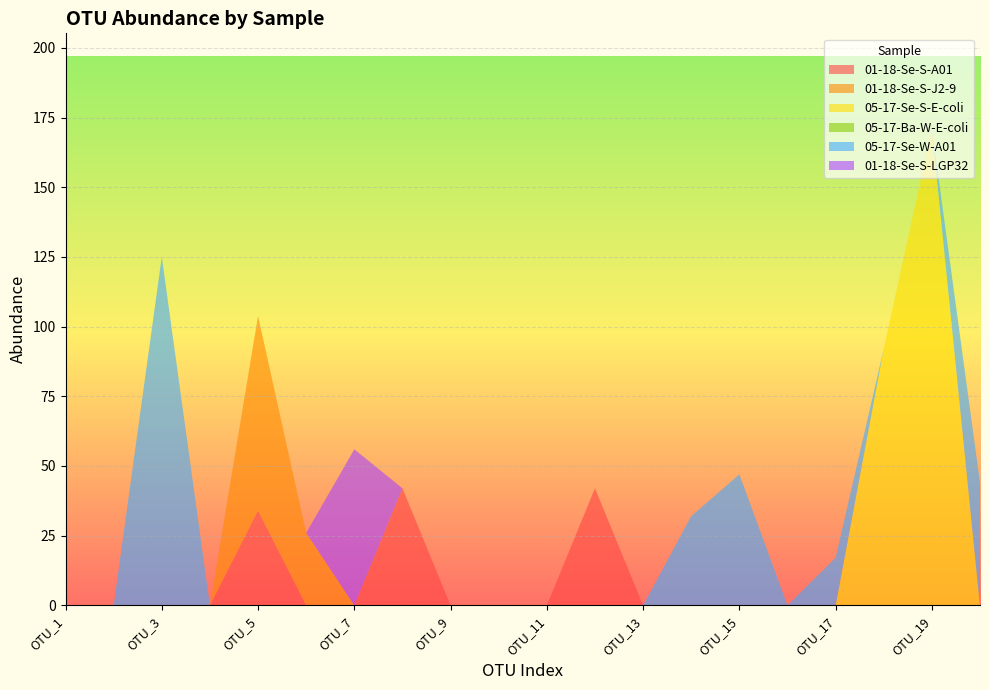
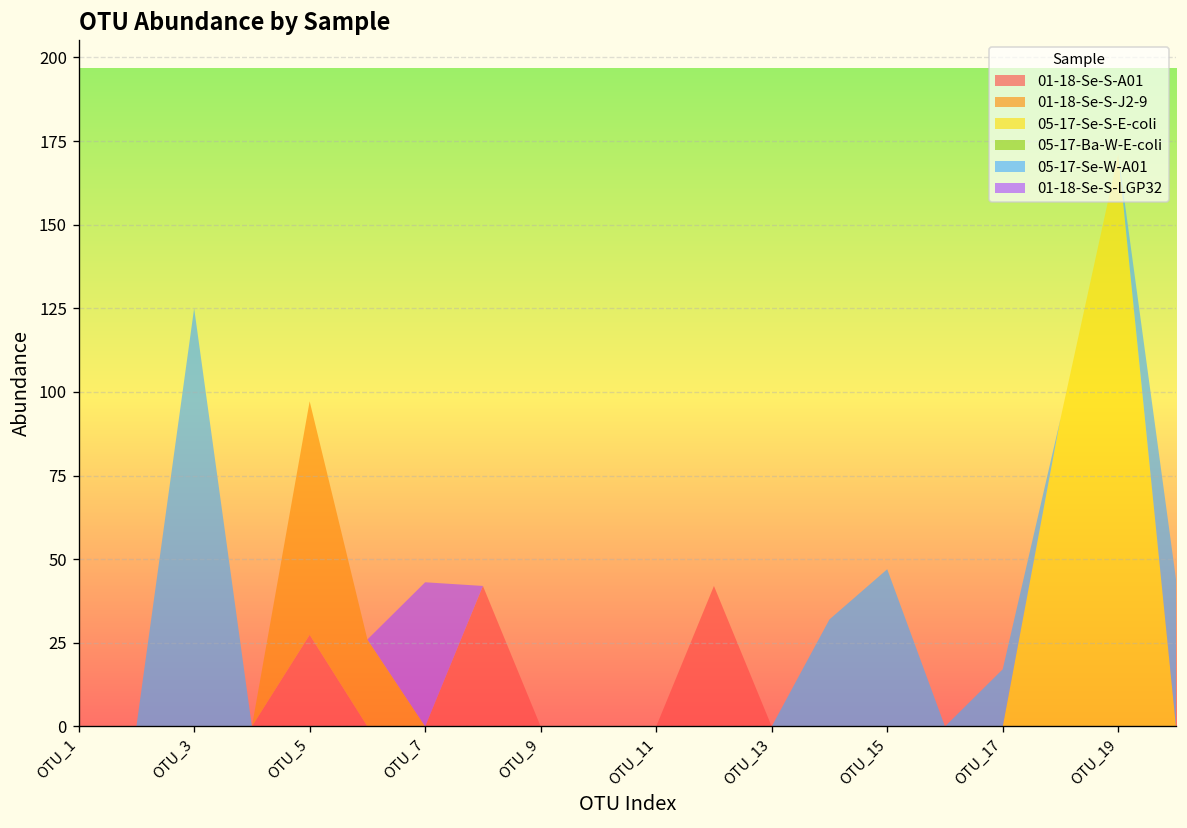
  {
    "01-18-Se-S-A01": {
-     "OTU_5": 34
+     "OTU_5": 27
    },
    "01-18-Se-S-LGP32": {
-     "OTU_7": 56
+     "OTU_7": 43
    }
  }
